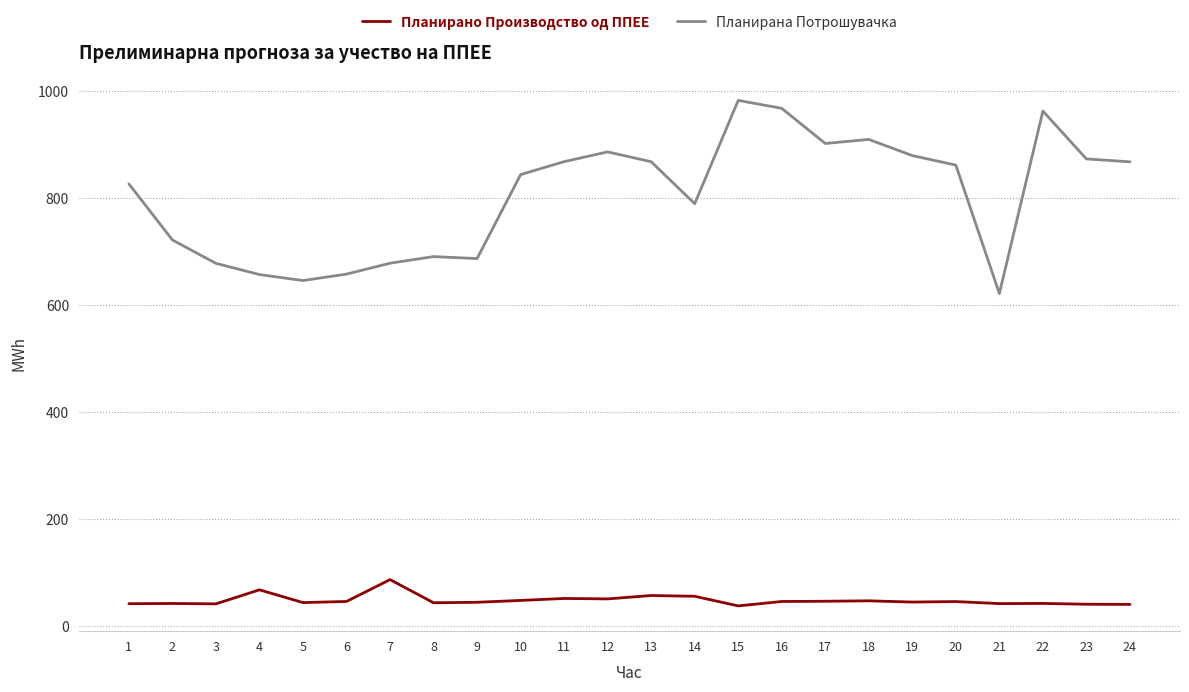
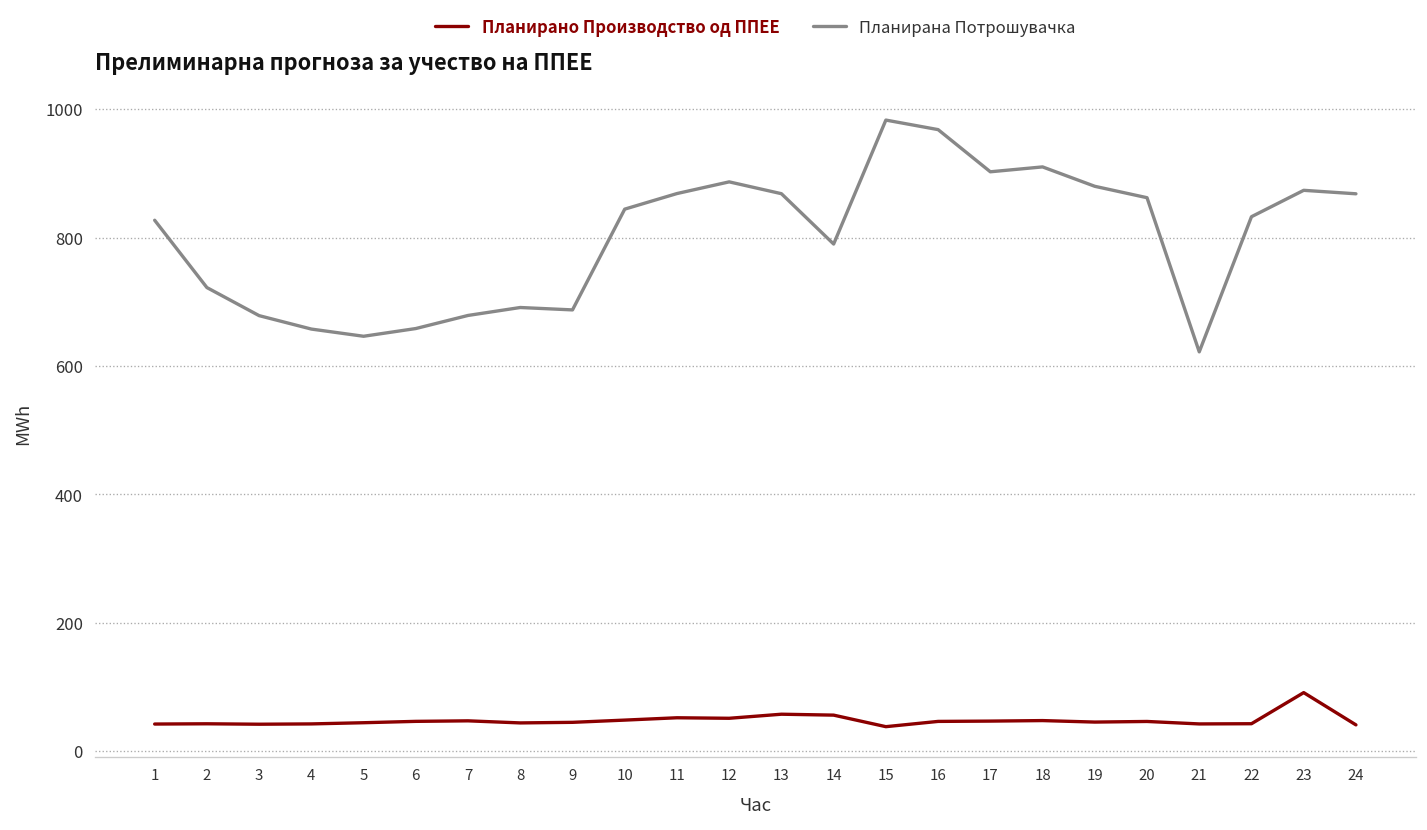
  {
    "Планирано Производство од ППЕЕ": {
      "1": 40,
      "2": 40,
      "3": 40,
-     "4": 70,
+     "4": 40,
      "5": 40,
      "6": 50,
-     "7": 90,
+     "7": 50,
      "8": 40,
      "9": 40,
      "10": 50,
      "11": 50,
      "12": 50,
      "13": 60,
      "14": 60,
      "15": 40,
      "16": 50,
      "17": 50,
      "18": 50,
      "19": 50,
      "20": 50,
      "21": 40,
      "22": 40,
-     "23": 40,
+     "23": 90,
      "24": 40
    },
    "Планирана Потрошувачка": {
      "1": 830,
      "2": 720,
      "3": 680,
      "4": 660,
      "5": 650,
      "6": 660,
      "7": 680,
      "8": 690,
      "9": 690,
      "10": 840,
      "11": 870,
      "12": 890,
      "13": 870,
      "14": 790,
      "15": 980,
      "16": 970,
      "17": 900,
      "18": 910,
      "19": 880,
      "20": 860,
      "21": 620,
-     "22": 960,
+     "22": 830,
      "23": 870,
      "24": 870
    }
  }
